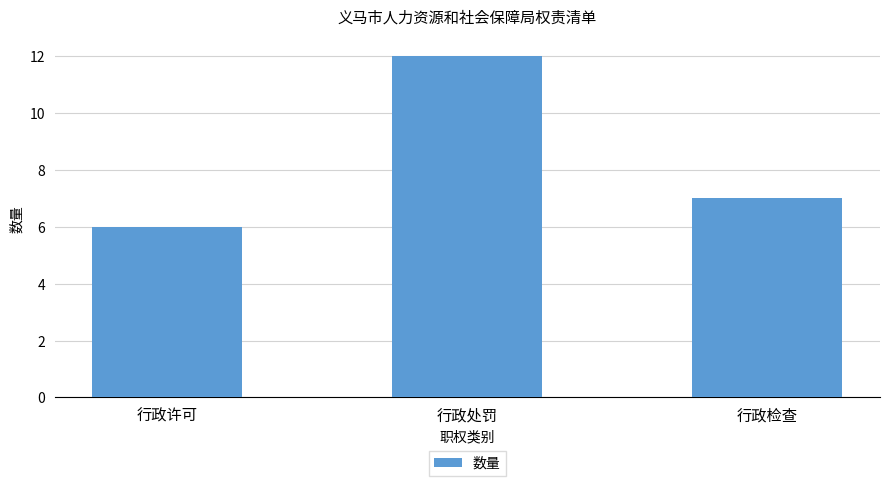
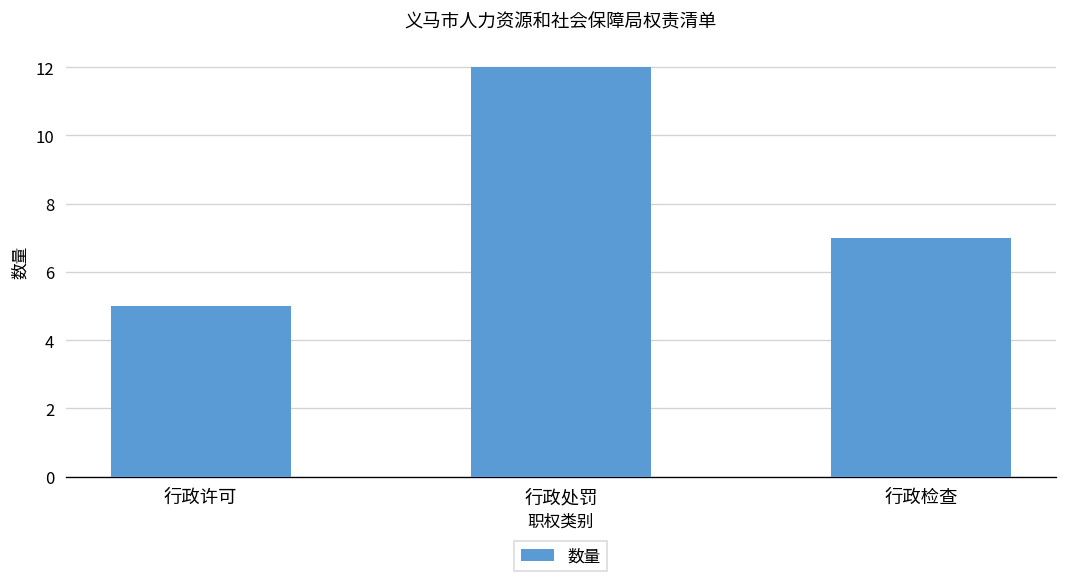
  {
-   "行政许可": 6,
+   "行政许可": 5,
    "行政处罚": 12,
    "行政检查": 7
  }
